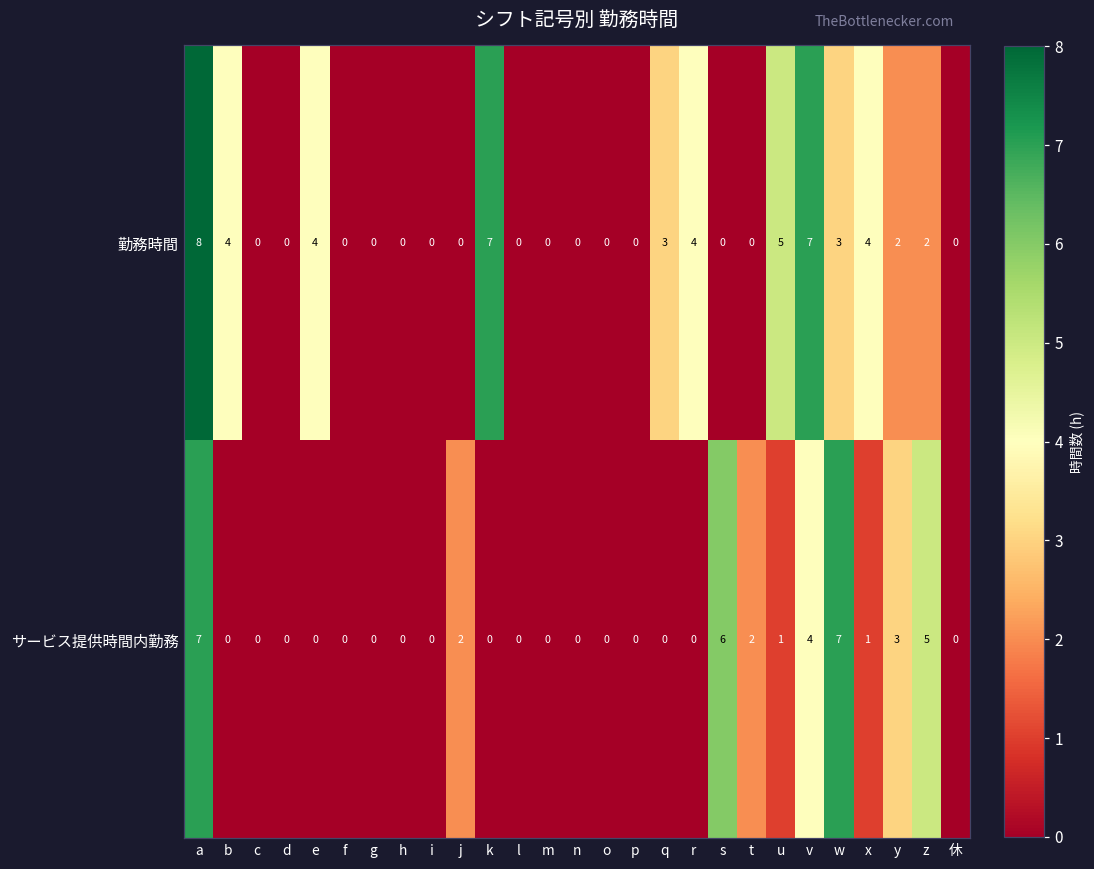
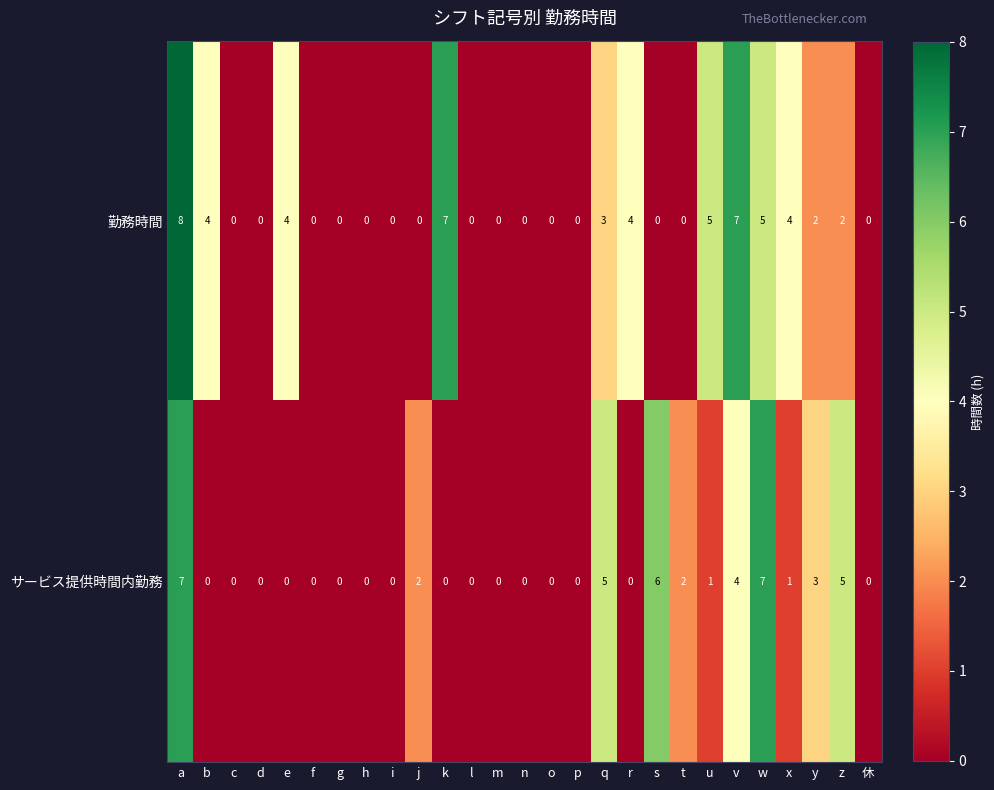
  {
    "勤務時間": {
      "a": 8,
      "b": 4,
      "c": 0,
      "d": 0,
      "e": 4,
      "f": 0,
      "g": 0,
      "h": 0,
      "i": 0,
      "j": 0,
      "k": 7,
      "l": 0,
      "m": 0,
      "n": 0,
      "o": 0,
      "p": 0,
      "q": 3,
      "r": 4,
      "s": 0,
      "t": 0,
      "u": 5,
      "v": 7,
-     "w": 3,
+     "w": 5,
      "x": 4,
      "y": 2,
      "z": 2,
      "休": 0
    },
    "サービス提供時間内勤務": {
      "a": 7,
      "b": 0,
      "c": 0,
      "d": 0,
      "e": 0,
      "f": 0,
      "g": 0,
      "h": 0,
      "i": 0,
      "j": 2,
      "k": 0,
      "l": 0,
      "m": 0,
      "n": 0,
      "o": 0,
      "p": 0,
-     "q": 0,
+     "q": 5,
      "r": 0,
      "s": 6,
      "t": 2,
      "u": 1,
      "v": 4,
      "w": 7,
      "x": 1,
      "y": 3,
      "z": 5,
      "休": 0
    }
  }
